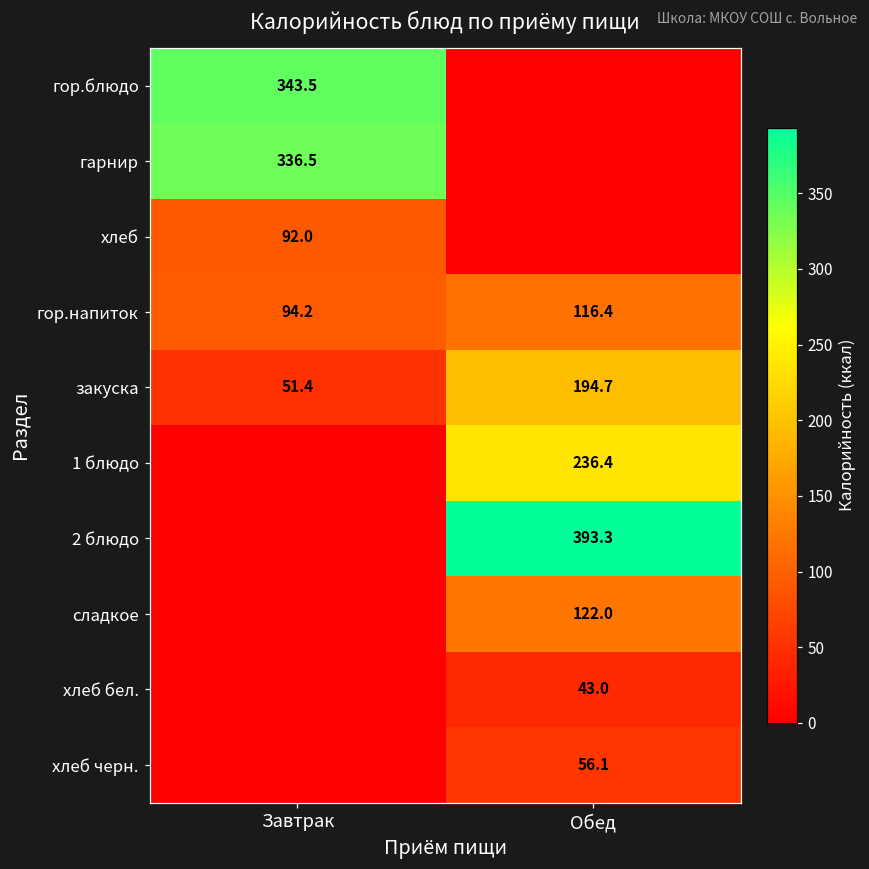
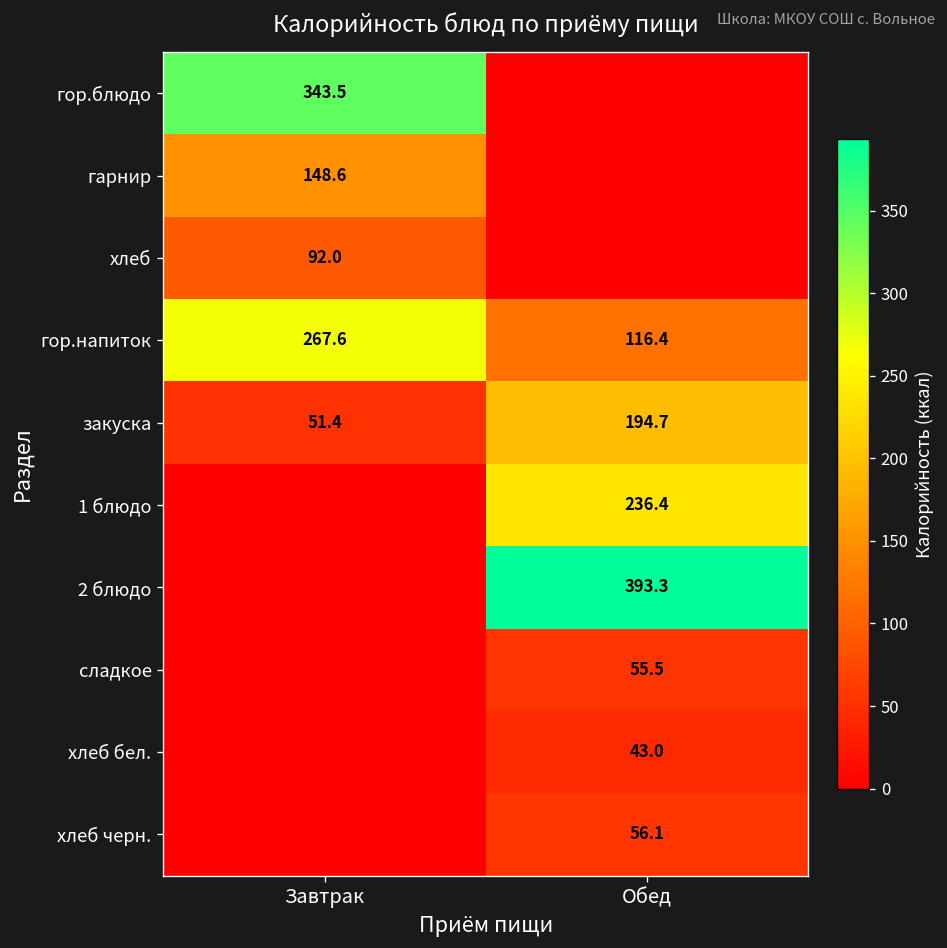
  {
    "гор.блюдо": {
      "Завтрак": 343.5
    },
    "гарнир": {
-     "Завтрак": 336.5
+     "Завтрак": 148.6
    },
    "хлеб": {
      "Завтрак": 92.0
    },
    "гор.напиток": {
-     "Завтрак": 94.2,
+     "Завтрак": 267.6,
      "Обед": 116.4
    },
    "закуска": {
      "Завтрак": 51.4,
      "Обед": 194.7
    },
    "1 блюдо": {
      "Обед": 236.4
    },
    "2 блюдо": {
      "Обед": 393.3
    },
    "сладкое": {
-     "Обед": 122.0
+     "Обед": 55.5
    },
    "хлеб бел.": {
      "Обед": 43.0
    },
    "хлеб черн.": {
      "Обед": 56.1
    }
  }
